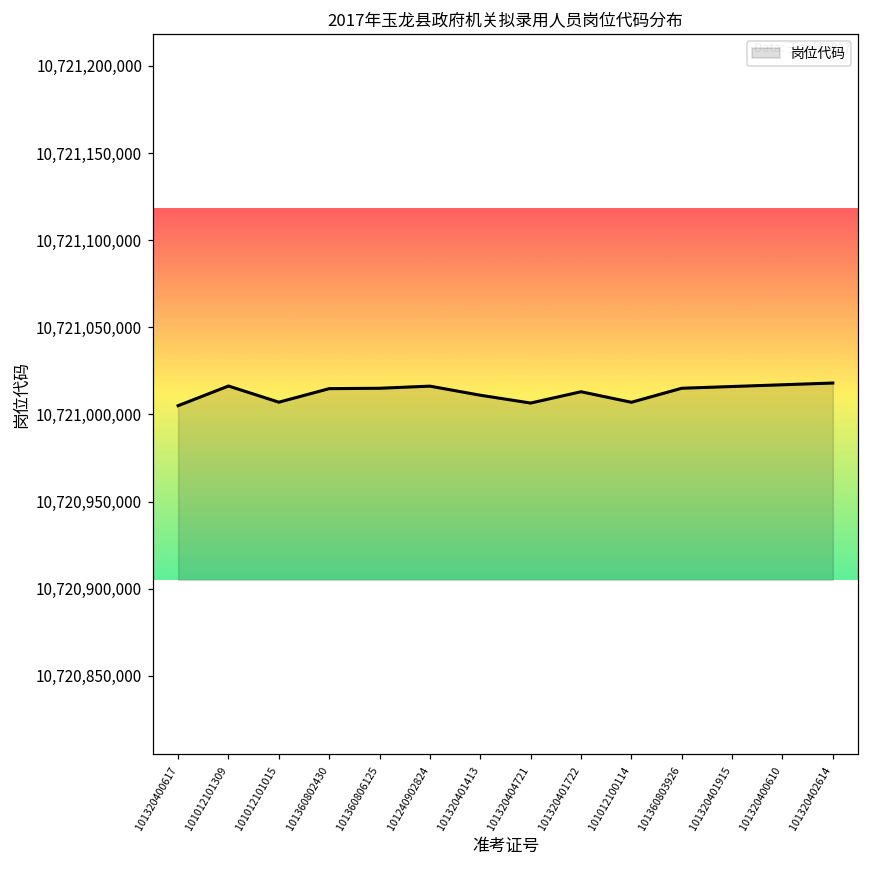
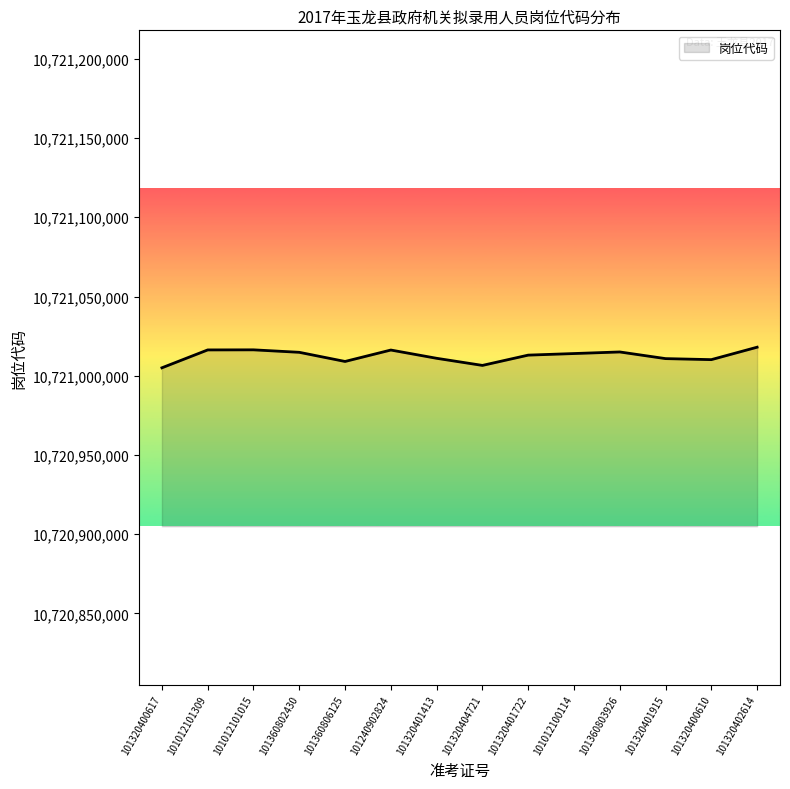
  {
    "101320400617": "10,721,005,000",
    "101012101309": "10,721,016,000",
-   "101012101015": "10,721,007,000",
+   "101012101015": "10,721,016,000",
    "101360802430": "10,721,015,000",
-   "101360806125": "10,721,015,000",
+   "101360806125": "10,721,009,000",
    "101240902824": "10,721,016,000",
    "101320401413": "10,721,011,000",
    "101320404721": "10,721,007,000",
    "101320401722": "10,721,013,000",
-   "101012100114": "10,721,007,000",
+   "101012100114": "10,721,014,000",
    "101360803926": "10,721,015,000",
-   "101320401915": "10,721,016,000",
-   "101320400610": "10,721,017,000",
+   "101320401915": "10,721,011,000",
+   "101320400610": "10,721,010,000",
    "101320402614": "10,721,018,000"
  }
